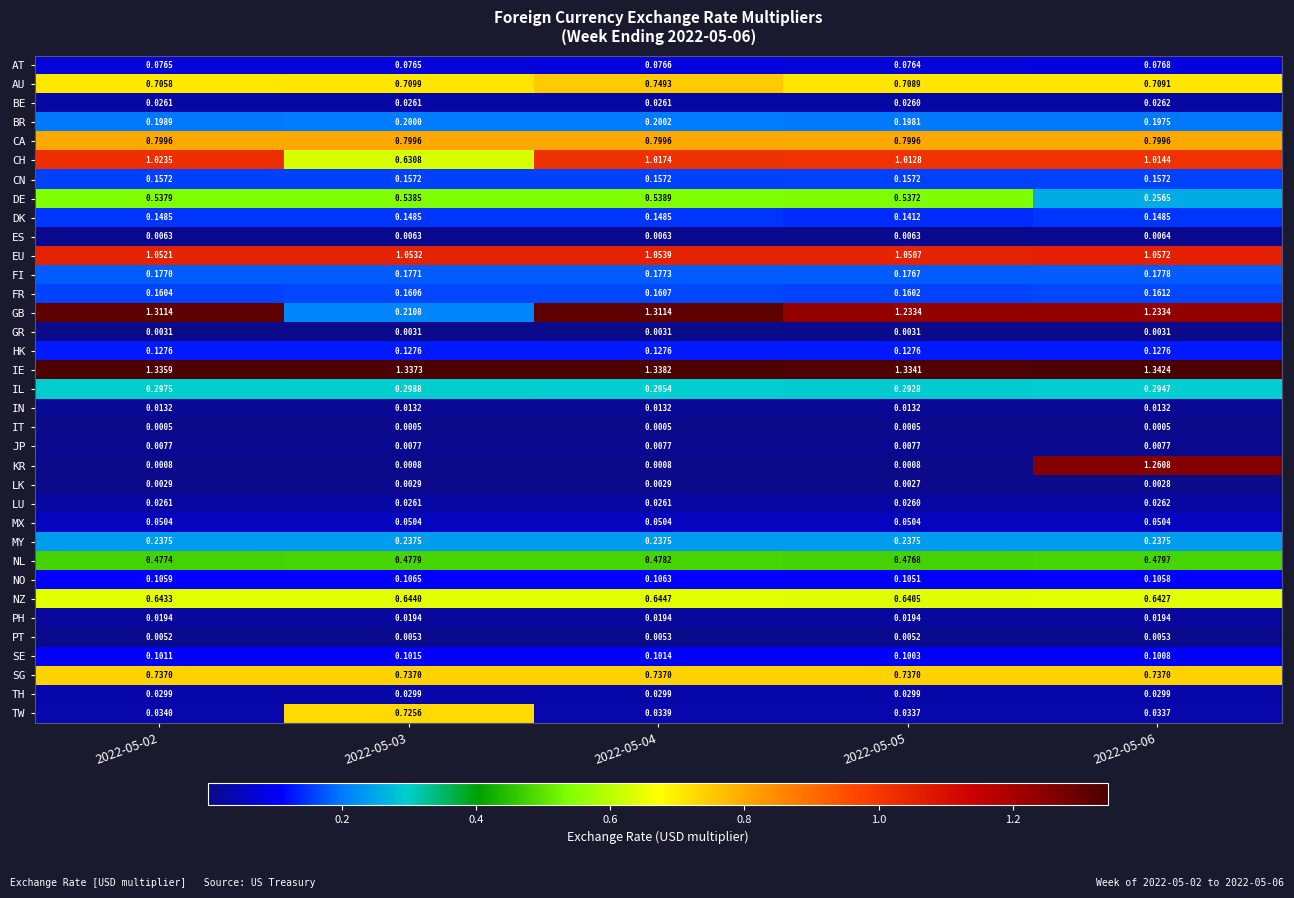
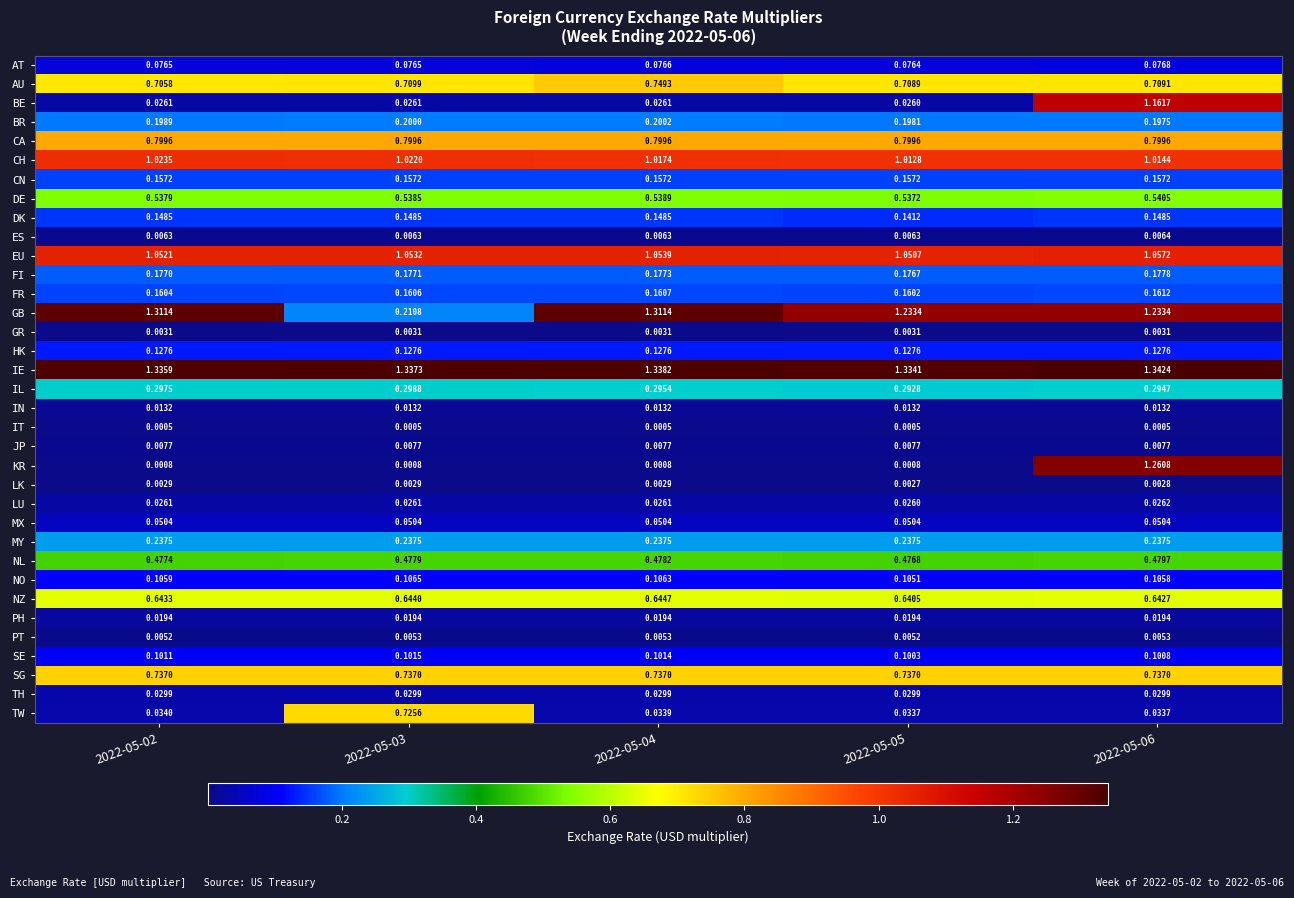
  {
    "AT": {
      "2022-05-02": 0.0765,
      "2022-05-03": 0.0765,
      "2022-05-04": 0.0766,
      "2022-05-05": 0.0764,
      "2022-05-06": 0.0768
    },
    "AU": {
      "2022-05-02": 0.7058,
      "2022-05-03": 0.7099,
      "2022-05-04": 0.7493,
      "2022-05-05": 0.7089,
      "2022-05-06": 0.7091
    },
    "BE": {
      "2022-05-02": 0.0261,
      "2022-05-03": 0.0261,
      "2022-05-04": 0.0261,
      "2022-05-05": 0.0260,
-     "2022-05-06": 0.0262
+     "2022-05-06": 1.1617
    },
    "BR": {
      "2022-05-02": 0.1989,
      "2022-05-03": 0.2000,
      "2022-05-04": 0.2002,
      "2022-05-05": 0.1981,
      "2022-05-06": 0.1975
    },
    "CA": {
      "2022-05-02": 0.7996,
      "2022-05-03": 0.7996,
      "2022-05-04": 0.7996,
      "2022-05-05": 0.7996,
      "2022-05-06": 0.7996
    },
    "CH": {
      "2022-05-02": 1.0235,
-     "2022-05-03": 0.6308,
+     "2022-05-03": 1.0220,
      "2022-05-04": 1.0174,
      "2022-05-05": 1.0128,
      "2022-05-06": 1.0144
    },
    "CN": {
      "2022-05-02": 0.1572,
      "2022-05-03": 0.1572,
      "2022-05-04": 0.1572,
      "2022-05-05": 0.1572,
      "2022-05-06": 0.1572
    },
    "DE": {
      "2022-05-02": 0.5379,
      "2022-05-03": 0.5385,
      "2022-05-04": 0.5389,
      "2022-05-05": 0.5372,
-     "2022-05-06": 0.2565
+     "2022-05-06": 0.5405
    },
    "DK": {
      "2022-05-02": 0.1485,
      "2022-05-03": 0.1485,
      "2022-05-04": 0.1485,
      "2022-05-05": 0.1412,
      "2022-05-06": 0.1485
    },
    "ES": {
      "2022-05-02": 0.0063,
      "2022-05-03": 0.0063,
      "2022-05-04": 0.0063,
      "2022-05-05": 0.0063,
      "2022-05-06": 0.0064
    },
    "EU": {
      "2022-05-02": 1.0521,
      "2022-05-03": 1.0532,
      "2022-05-04": 1.0539,
      "2022-05-05": 1.0507,
      "2022-05-06": 1.0572
    },
    "FI": {
      "2022-05-02": 0.1770,
      "2022-05-03": 0.1771,
      "2022-05-04": 0.1773,
      "2022-05-05": 0.1767,
      "2022-05-06": 0.1778
    },
    "FR": {
      "2022-05-02": 0.1604,
      "2022-05-03": 0.1606,
      "2022-05-04": 0.1607,
      "2022-05-05": 0.1602,
      "2022-05-06": 0.1612
    },
    "GB": {
      "2022-05-02": 1.3114,
      "2022-05-03": 0.2108,
      "2022-05-04": 1.3114,
      "2022-05-05": 1.2334,
      "2022-05-06": 1.2334
    },
    "GR": {
      "2022-05-02": 0.0031,
      "2022-05-03": 0.0031,
      "2022-05-04": 0.0031,
      "2022-05-05": 0.0031,
      "2022-05-06": 0.0031
    },
    "HK": {
      "2022-05-02": 0.1276,
      "2022-05-03": 0.1276,
      "2022-05-04": 0.1276,
      "2022-05-05": 0.1276,
      "2022-05-06": 0.1276
    },
    "IE": {
      "2022-05-02": 1.3359,
      "2022-05-03": 1.3373,
      "2022-05-04": 1.3382,
      "2022-05-05": 1.3341,
      "2022-05-06": 1.3424
    },
    "IL": {
      "2022-05-02": 0.2975,
      "2022-05-03": 0.2988,
      "2022-05-04": 0.2954,
      "2022-05-05": 0.2928,
      "2022-05-06": 0.2947
    },
    "IN": {
      "2022-05-02": 0.0132,
      "2022-05-03": 0.0132,
      "2022-05-04": 0.0132,
      "2022-05-05": 0.0132,
      "2022-05-06": 0.0132
    },
    "IT": {
      "2022-05-02": 0.0005,
      "2022-05-03": 0.0005,
      "2022-05-04": 0.0005,
      "2022-05-05": 0.0005,
      "2022-05-06": 0.0005
    },
    "JP": {
      "2022-05-02": 0.0077,
      "2022-05-03": 0.0077,
      "2022-05-04": 0.0077,
      "2022-05-05": 0.0077,
      "2022-05-06": 0.0077
    },
    "KR": {
      "2022-05-02": 0.0008,
      "2022-05-03": 0.0008,
      "2022-05-04": 0.0008,
      "2022-05-05": 0.0008,
      "2022-05-06": 1.2608
    },
    "LK": {
      "2022-05-02": 0.0029,
      "2022-05-03": 0.0029,
      "2022-05-04": 0.0029,
      "2022-05-05": 0.0027,
      "2022-05-06": 0.0028
    },
    "LU": {
      "2022-05-02": 0.0261,
      "2022-05-03": 0.0261,
      "2022-05-04": 0.0261,
      "2022-05-05": 0.0260,
      "2022-05-06": 0.0262
    },
    "MX": {
      "2022-05-02": 0.0504,
      "2022-05-03": 0.0504,
      "2022-05-04": 0.0504,
      "2022-05-05": 0.0504,
      "2022-05-06": 0.0504
    },
    "MY": {
      "2022-05-02": 0.2375,
      "2022-05-03": 0.2375,
      "2022-05-04": 0.2375,
      "2022-05-05": 0.2375,
      "2022-05-06": 0.2375
    },
    "NL": {
      "2022-05-02": 0.4774,
      "2022-05-03": 0.4779,
      "2022-05-04": 0.4782,
      "2022-05-05": 0.4768,
      "2022-05-06": 0.4797
    },
    "NO": {
      "2022-05-02": 0.1059,
      "2022-05-03": 0.1065,
      "2022-05-04": 0.1063,
      "2022-05-05": 0.1051,
      "2022-05-06": 0.1058
    },
    "NZ": {
      "2022-05-02": 0.6433,
      "2022-05-03": 0.6440,
      "2022-05-04": 0.6447,
      "2022-05-05": 0.6405,
      "2022-05-06": 0.6427
    },
    "PH": {
      "2022-05-02": 0.0194,
      "2022-05-03": 0.0194,
      "2022-05-04": 0.0194,
      "2022-05-05": 0.0194,
      "2022-05-06": 0.0194
    },
    "PT": {
      "2022-05-02": 0.0052,
      "2022-05-03": 0.0053,
      "2022-05-04": 0.0053,
      "2022-05-05": 0.0052,
      "2022-05-06": 0.0053
    },
    "SE": {
      "2022-05-02": 0.1011,
      "2022-05-03": 0.1015,
      "2022-05-04": 0.1014,
      "2022-05-05": 0.1003,
      "2022-05-06": 0.1008
    },
    "SG": {
      "2022-05-02": 0.7370,
      "2022-05-03": 0.7370,
      "2022-05-04": 0.7370,
      "2022-05-05": 0.7370,
      "2022-05-06": 0.7370
    },
    "TH": {
      "2022-05-02": 0.0299,
      "2022-05-03": 0.0299,
      "2022-05-04": 0.0299,
      "2022-05-05": 0.0299,
      "2022-05-06": 0.0299
    },
    "TW": {
      "2022-05-02": 0.0340,
      "2022-05-03": 0.7256,
      "2022-05-04": 0.0339,
      "2022-05-05": 0.0337,
      "2022-05-06": 0.0337
    }
  }
